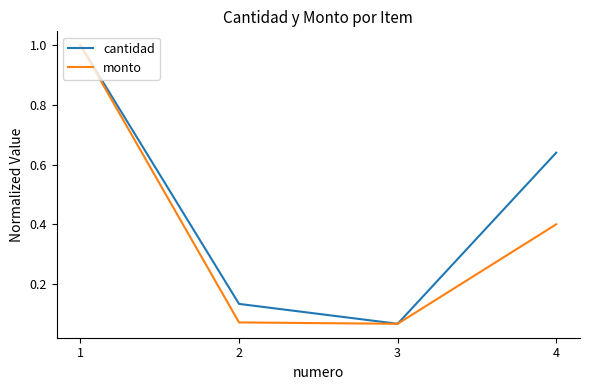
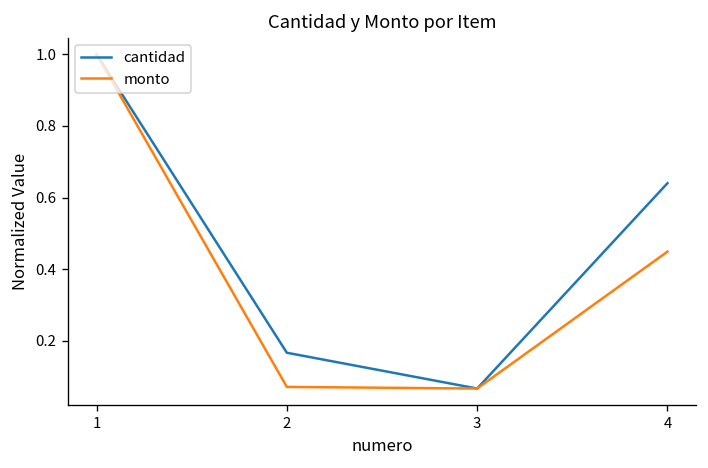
  {
    "cantidad": {
-     "2": 0.13,
+     "2": 0.17,
      "4": 0.64
    },
    "monto": {
      "2": 0.07,
-     "4": 0.40
+     "4": 0.45
    }
  }
